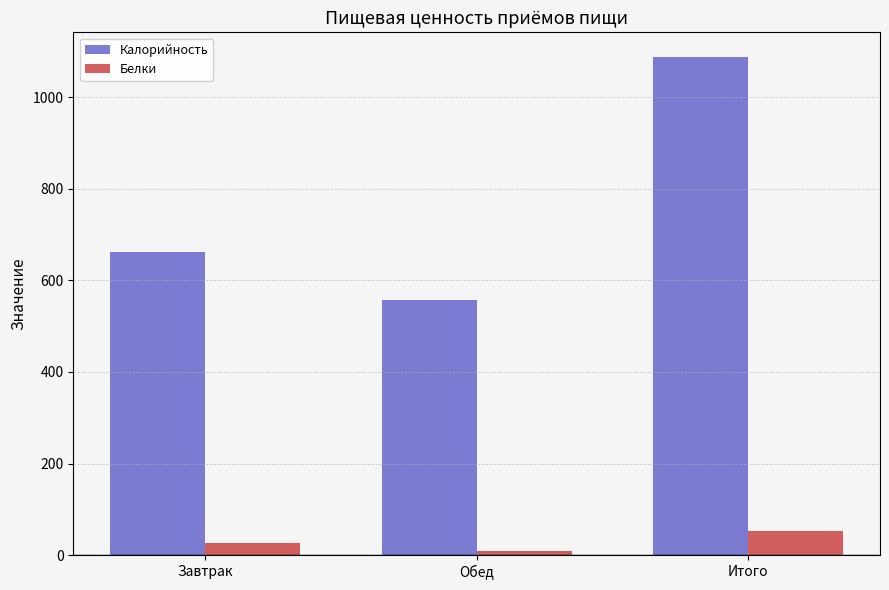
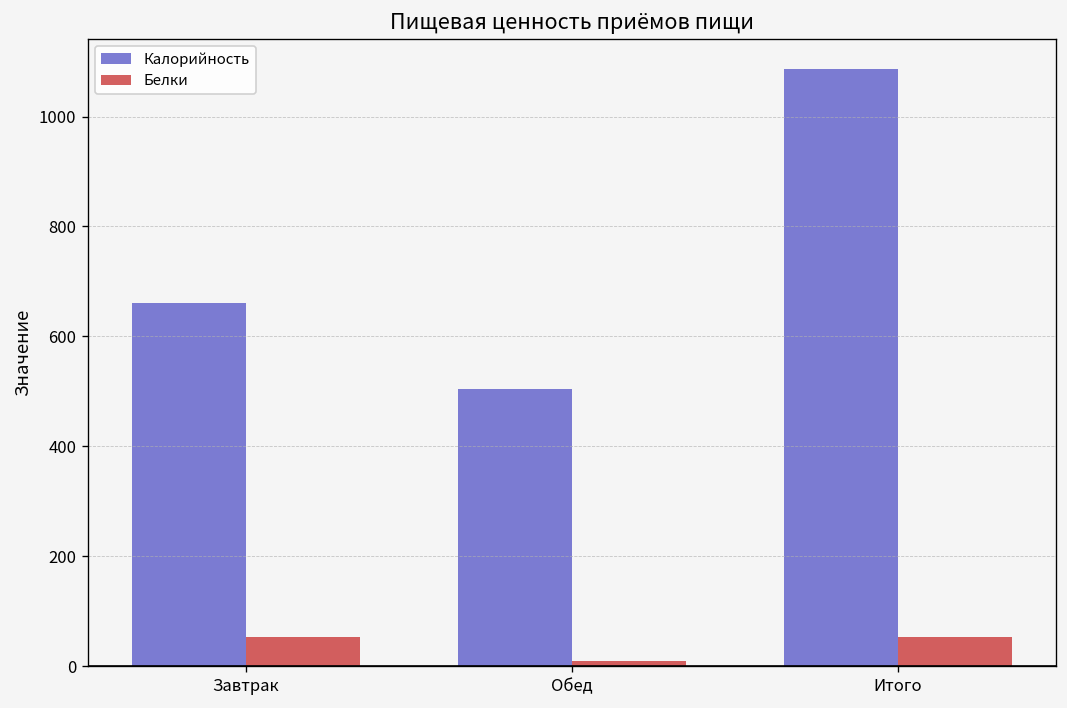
  {
    "Калорийность": {
      "Завтрак": 660,
-     "Обед": 560,
+     "Обед": 500,
      "Итого": 1090
    },
    "Белки": {
-     "Завтрак": 30,
+     "Завтрак": 50,
      "Обед": 10,
      "Итого": 50
    }
  }
